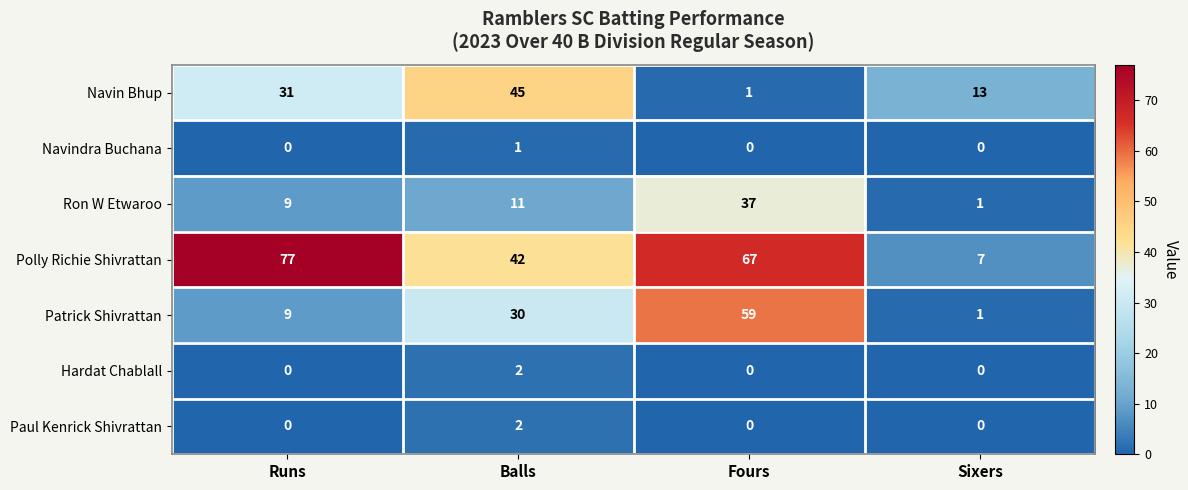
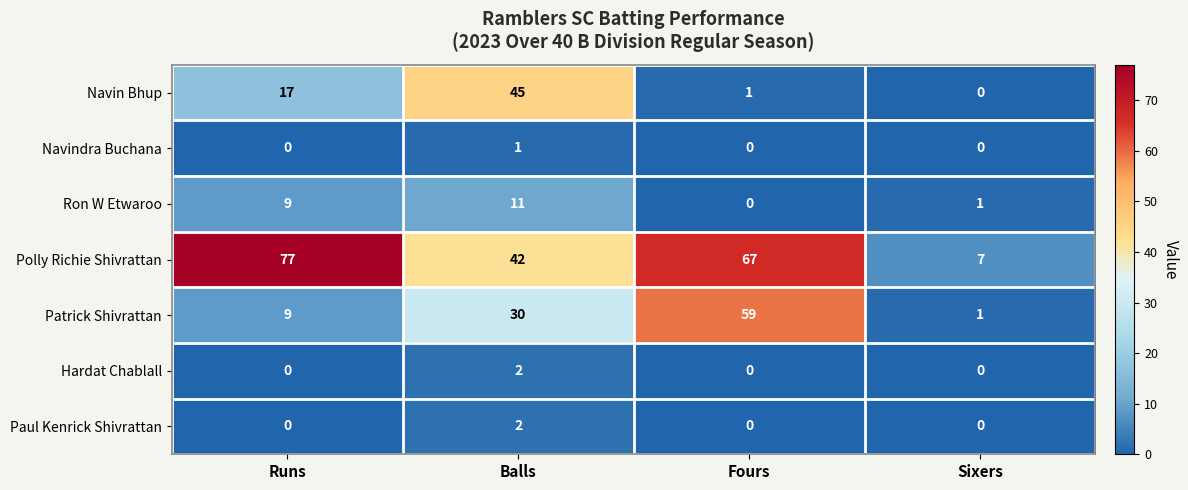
  {
    "Navin Bhup": {
-     "Runs": 31,
+     "Runs": 17,
      "Balls": 45,
      "Fours": 1,
-     "Sixers": 13
+     "Sixers": 0
    },
    "Navindra Buchana": {
      "Runs": 0,
      "Balls": 1,
      "Fours": 0,
      "Sixers": 0
    },
    "Ron W Etwaroo": {
      "Runs": 9,
      "Balls": 11,
-     "Fours": 37,
+     "Fours": 0,
      "Sixers": 1
    },
    "Polly Richie Shivrattan": {
      "Runs": 77,
      "Balls": 42,
      "Fours": 67,
      "Sixers": 7
    },
    "Patrick Shivrattan": {
      "Runs": 9,
      "Balls": 30,
      "Fours": 59,
      "Sixers": 1
    },
    "Hardat Chablall": {
      "Runs": 0,
      "Balls": 2,
      "Fours": 0,
      "Sixers": 0
    },
    "Paul Kenrick Shivrattan": {
      "Runs": 0,
      "Balls": 2,
      "Fours": 0,
      "Sixers": 0
    }
  }
